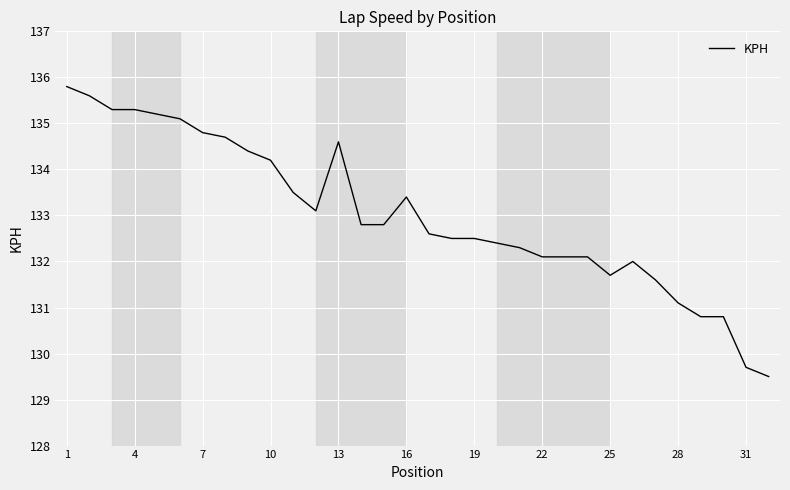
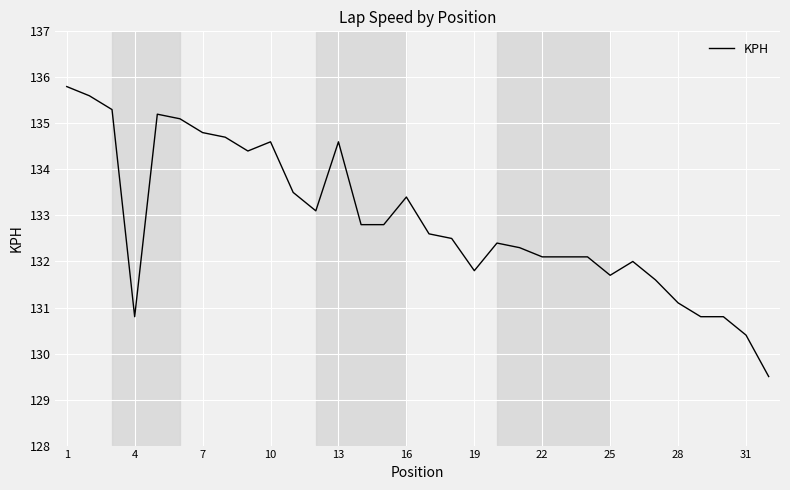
  {
    "1": 135.8,
-   "4": 135.3,
+   "4": 130.8,
    "7": 134.8,
-   "10": 134.2,
+   "10": 134.6,
    "13": 134.6,
    "16": 133.4,
-   "19": 132.5,
+   "19": 131.8,
    "22": 132.1,
    "25": 131.7,
    "28": 131.1,
-   "31": 129.7
+   "31": 130.4
  }
